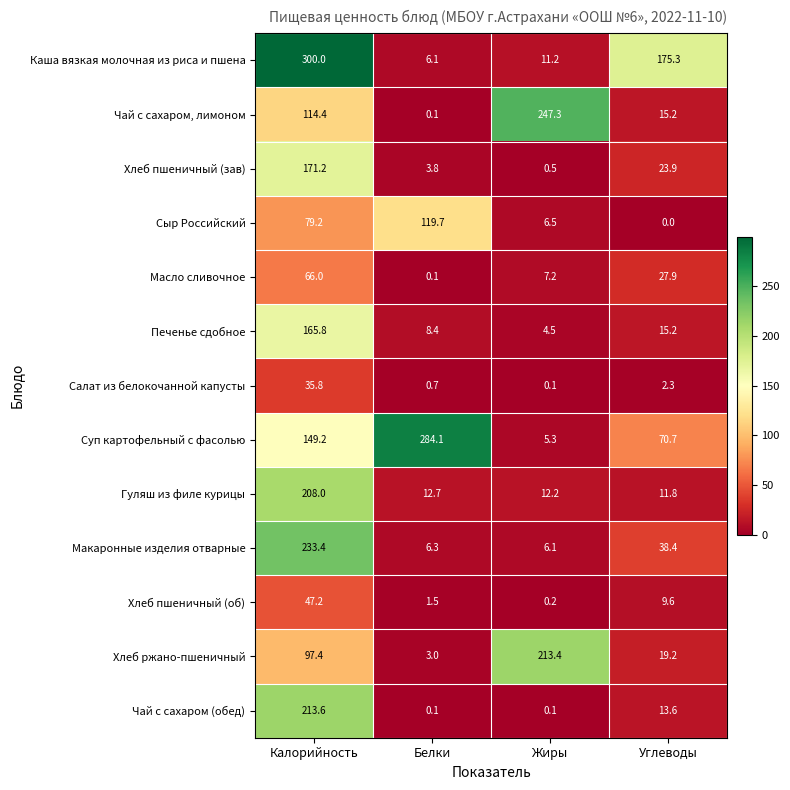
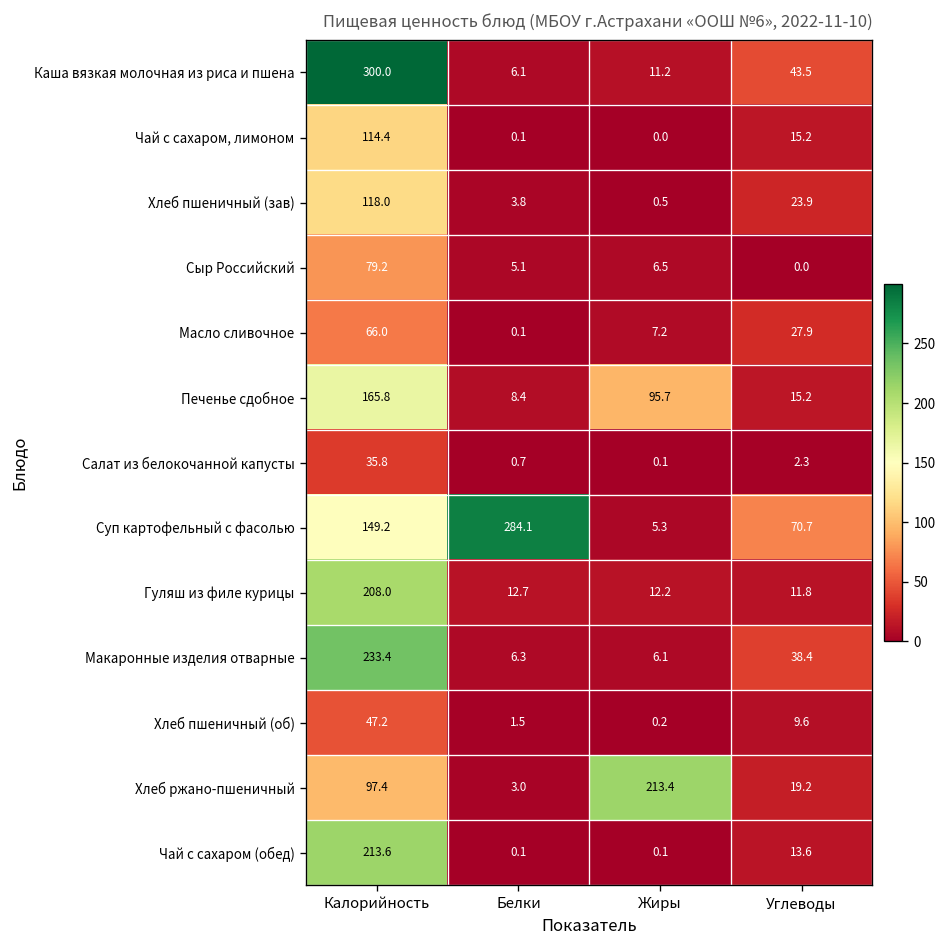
  {
    "Каша вязкая молочная из риса и пшена": {
      "Калорийность": 300.0,
      "Белки": 6.1,
      "Жиры": 11.2,
-     "Углеводы": 175.3
+     "Углеводы": 43.5
    },
    "Чай с сахаром, лимоном": {
      "Калорийность": 114.4,
      "Белки": 0.1,
-     "Жиры": 247.3,
+     "Жиры": 0.0,
      "Углеводы": 15.2
    },
    "Хлеб пшеничный (зав)": {
-     "Калорийность": 171.2,
+     "Калорийность": 118.0,
      "Белки": 3.8,
      "Жиры": 0.5,
      "Углеводы": 23.9
    },
    "Сыр Российский": {
      "Калорийность": 79.2,
-     "Белки": 119.7,
+     "Белки": 5.1,
      "Жиры": 6.5,
      "Углеводы": 0.0
    },
    "Масло сливочное": {
      "Калорийность": 66.0,
      "Белки": 0.1,
      "Жиры": 7.2,
      "Углеводы": 27.9
    },
    "Печенье сдобное": {
      "Калорийность": 165.8,
      "Белки": 8.4,
-     "Жиры": 4.5,
+     "Жиры": 95.7,
      "Углеводы": 15.2
    },
    "Салат из белокочанной капусты": {
      "Калорийность": 35.8,
      "Белки": 0.7,
      "Жиры": 0.1,
      "Углеводы": 2.3
    },
    "Суп картофельный с фасолью": {
      "Калорийность": 149.2,
      "Белки": 284.1,
      "Жиры": 5.3,
      "Углеводы": 70.7
    },
    "Гуляш из филе курицы": {
      "Калорийность": 208.0,
      "Белки": 12.7,
      "Жиры": 12.2,
      "Углеводы": 11.8
    },
    "Макаронные изделия отварные": {
      "Калорийность": 233.4,
      "Белки": 6.3,
      "Жиры": 6.1,
      "Углеводы": 38.4
    },
    "Хлеб пшеничный (об)": {
      "Калорийность": 47.2,
      "Белки": 1.5,
      "Жиры": 0.2,
      "Углеводы": 9.6
    },
    "Хлеб ржано-пшеничный": {
      "Калорийность": 97.4,
      "Белки": 3.0,
      "Жиры": 213.4,
      "Углеводы": 19.2
    },
    "Чай с сахаром (обед)": {
      "Калорийность": 213.6,
      "Белки": 0.1,
      "Жиры": 0.1,
      "Углеводы": 13.6
    }
  }
